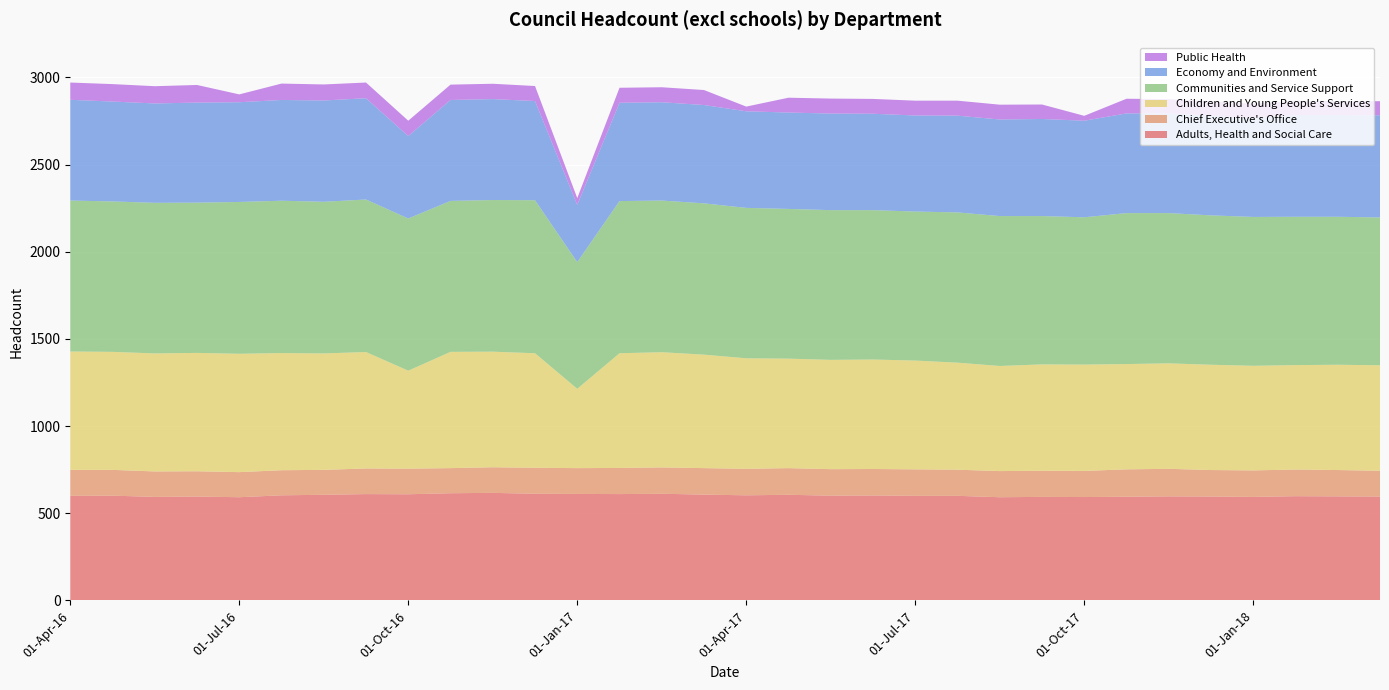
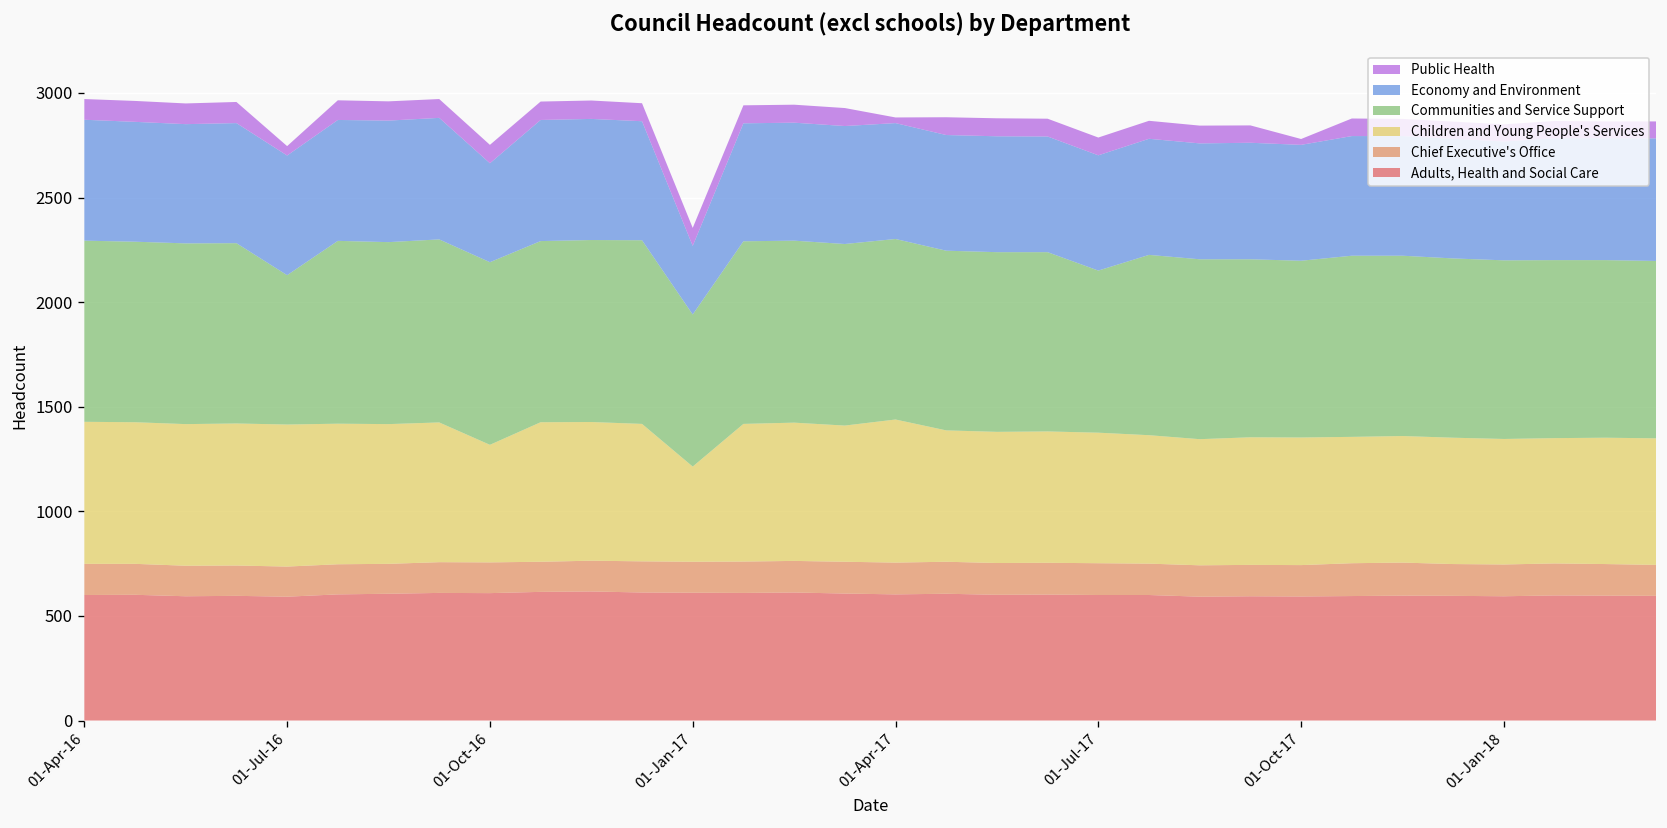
  {
    "Children and Young People's Services": {
      "01-Apr-16": 680,
      "01-Jul-16": 680,
      "01-Oct-16": 560,
      "01-Jan-17": 460,
-     "01-Apr-17": 630,
+     "01-Apr-17": 680,
      "01-Jul-17": 620,
      "01-Oct-17": 610,
      "01-Jan-18": 600
    },
    "Communities and Service Support": {
      "01-Apr-16": 870,
-     "01-Jul-16": 870,
+     "01-Jul-16": 710,
      "01-Oct-16": 870,
      "01-Jan-17": 730,
      "01-Apr-17": 860,
-     "01-Jul-17": 860,
+     "01-Jul-17": 780,
      "01-Oct-17": 850,
      "01-Jan-18": 850
    },
    "Economy and Environment": {
      "01-Apr-16": 580,
      "01-Jul-16": 570,
      "01-Oct-16": 470,
      "01-Jan-17": 330,
      "01-Apr-17": 550,
      "01-Jul-17": 550,
      "01-Oct-17": 550
    },
    "Public Health": {
      "01-Apr-16": 100,
      "01-Jul-16": 50,
      "01-Oct-16": 90,
-     "01-Jan-17": 40,
+     "01-Jan-17": 90,
      "01-Apr-17": 30,
      "01-Jul-17": 90,
      "01-Oct-17": 30
    }
  }
